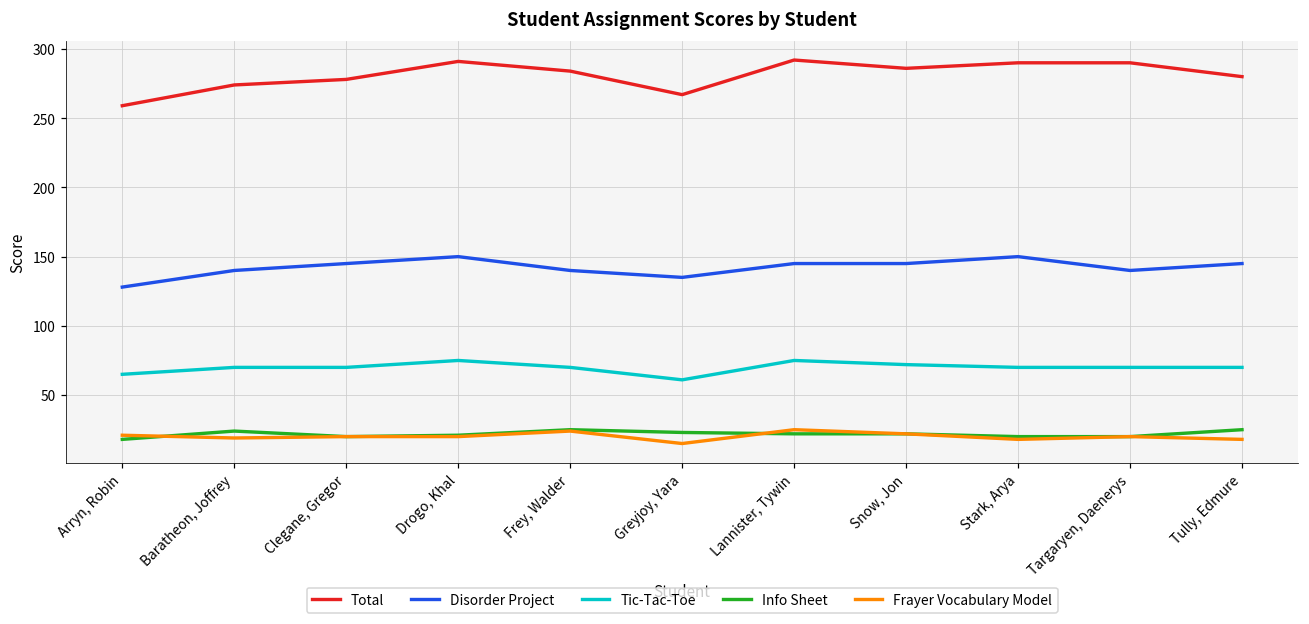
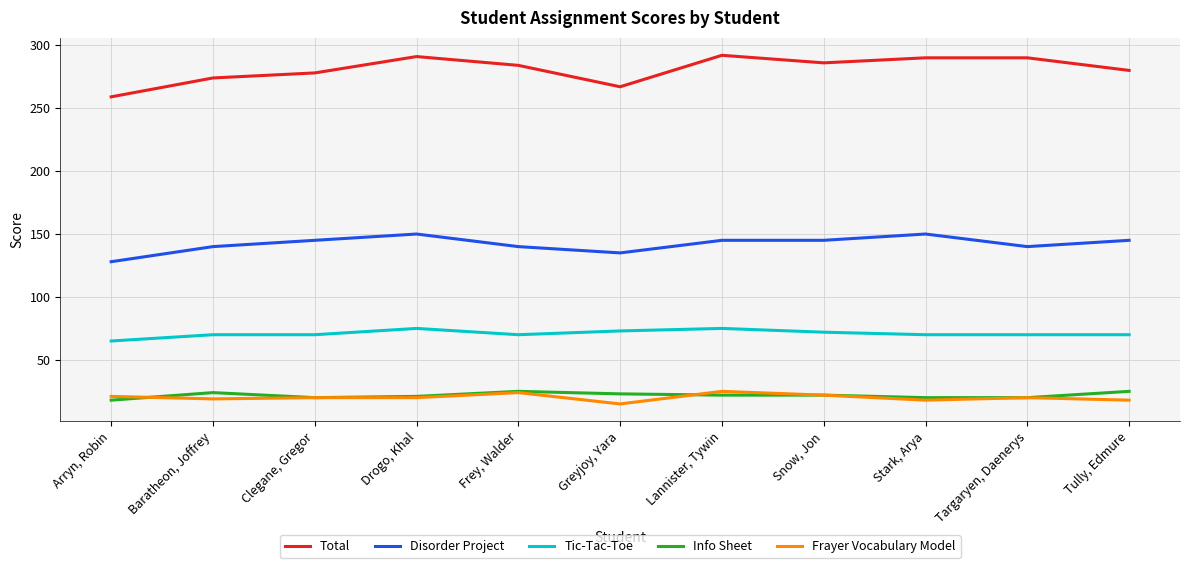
  {
    "Total": {
      "Arryn, Robin": 259,
      "Baratheon, Joffrey": 274,
      "Clegane, Gregor": 278,
      "Drogo, Khal": 291,
      "Frey, Walder": 284,
      "Greyjoy, Yara": 267,
      "Lannister, Tywin": 292,
      "Snow, Jon": 286,
      "Stark, Arya": 290,
      "Targaryen, Daenerys": 290,
      "Tully, Edmure": 280
    },
    "Disorder Project": {
      "Arryn, Robin": 128,
      "Baratheon, Joffrey": 140,
      "Clegane, Gregor": 145,
      "Drogo, Khal": 150,
      "Frey, Walder": 140,
      "Greyjoy, Yara": 135,
      "Lannister, Tywin": 145,
      "Snow, Jon": 145,
      "Stark, Arya": 150,
      "Targaryen, Daenerys": 140,
      "Tully, Edmure": 145
    },
    "Tic-Tac-Toe": {
      "Arryn, Robin": 65,
      "Baratheon, Joffrey": 70,
      "Clegane, Gregor": 70,
      "Drogo, Khal": 75,
      "Frey, Walder": 70,
-     "Greyjoy, Yara": 61,
+     "Greyjoy, Yara": 73,
      "Lannister, Tywin": 75,
      "Snow, Jon": 72,
      "Stark, Arya": 70,
      "Targaryen, Daenerys": 70,
      "Tully, Edmure": 70
    },
    "Info Sheet": {
      "Arryn, Robin": 18,
      "Baratheon, Joffrey": 24,
      "Greyjoy, Yara": 23,
      "Lannister, Tywin": 22,
      "Tully, Edmure": 25
    },
    "Frayer Vocabulary Model": {
      "Arryn, Robin": 21,
      "Baratheon, Joffrey": 19,
      "Greyjoy, Yara": 15,
      "Lannister, Tywin": 25,
      "Tully, Edmure": 18
    }
  }
